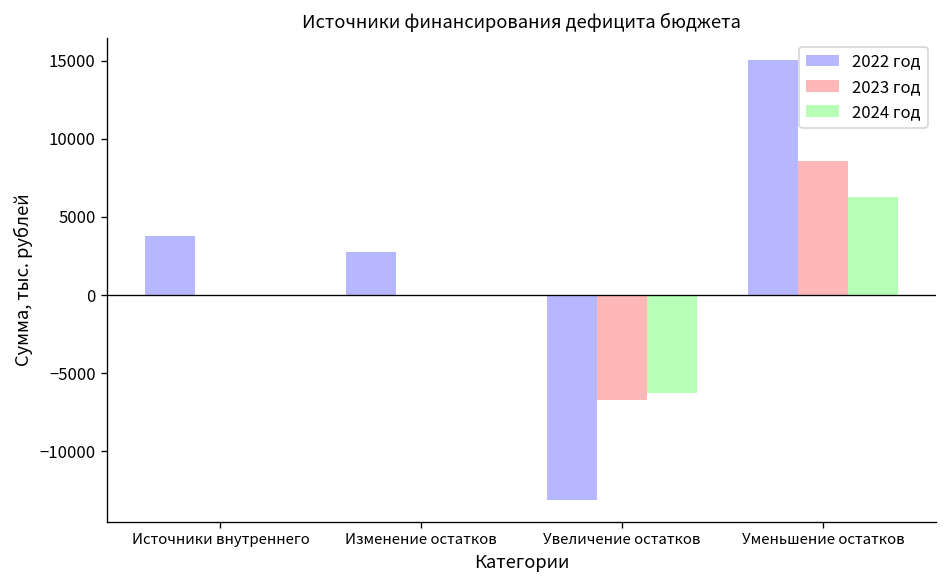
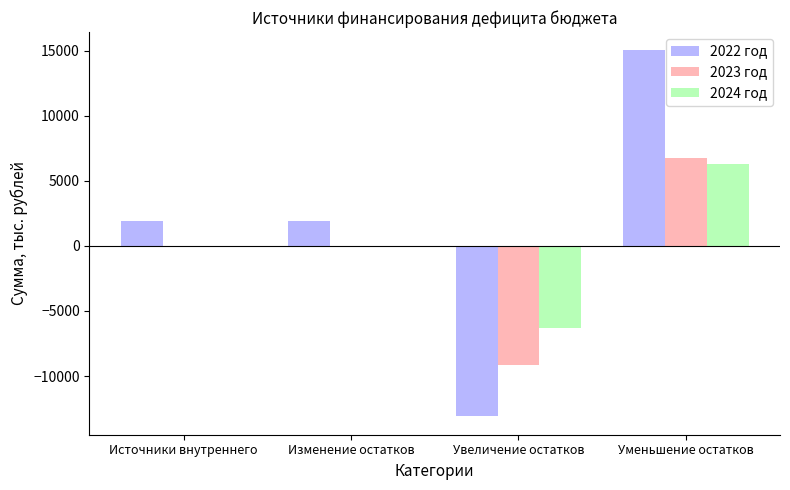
  {
    "2022 год": {
-     "Источники внутреннего": 3800,
-     "Изменение остатков": 2800,
+     "Источники внутреннего": 1900,
+     "Изменение остатков": 1900,
      "Увеличение остатков": -13100,
      "Уменьшение остатков": 15000
    },
    "2023 год": {
      "Источники внутреннего": 0,
      "Изменение остатков": 0,
-     "Увеличение остатков": -6700,
-     "Уменьшение остатков": 8600
+     "Увеличение остатков": -9200,
+     "Уменьшение остатков": 6700
    },
    "2024 год": {
      "Источники внутреннего": 0,
      "Изменение остатков": 0,
      "Увеличение остатков": -6300,
      "Уменьшение остатков": 6300
    }
  }
